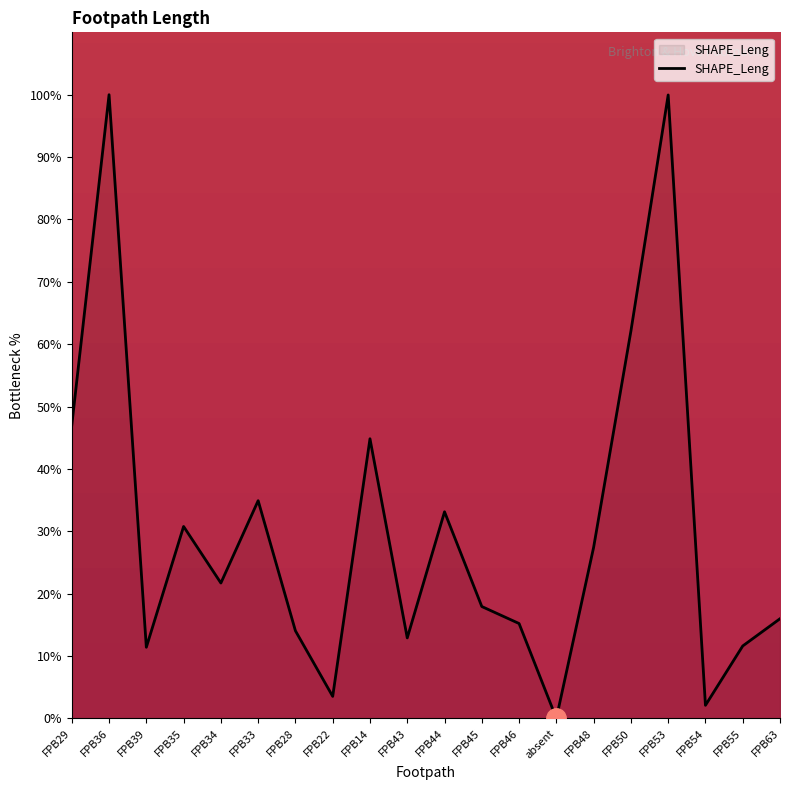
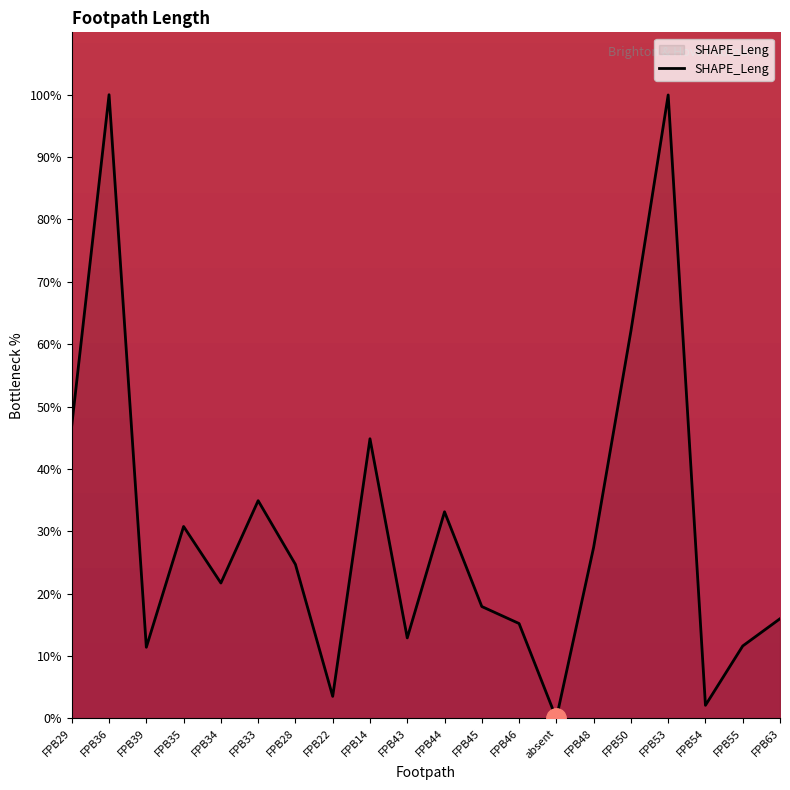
  {
    "SHAPE_Leng": {
      "FPB29": "47%",
      "FPB36": "100%",
      "FPB39": "11%",
      "FPB35": "31%",
      "FPB34": "22%",
      "FPB33": "35%",
-     "FPB28": "14%",
+     "FPB28": "25%",
      "FPB22": "4%",
      "FPB14": "45%",
      "FPB43": "13%",
      "FPB44": "33%",
      "FPB45": "18%",
      "FPB46": "15%",
      "FPB48": "27%",
      "FPB50": "62%",
      "FPB53": "100%",
      "FPB54": "2%",
      "FPB55": "12%",
      "FPB63": "16%"
    }
  }
